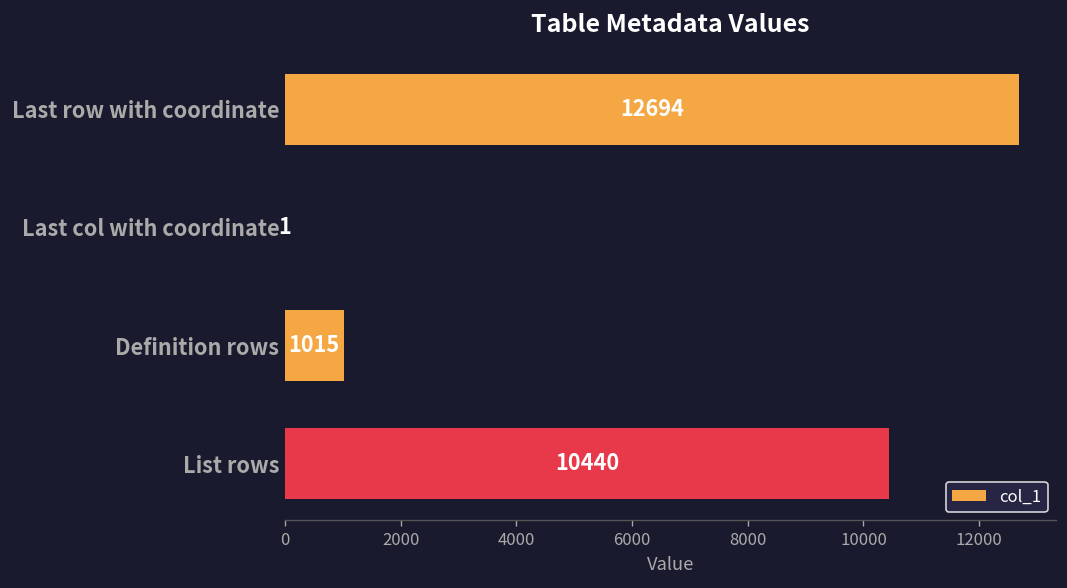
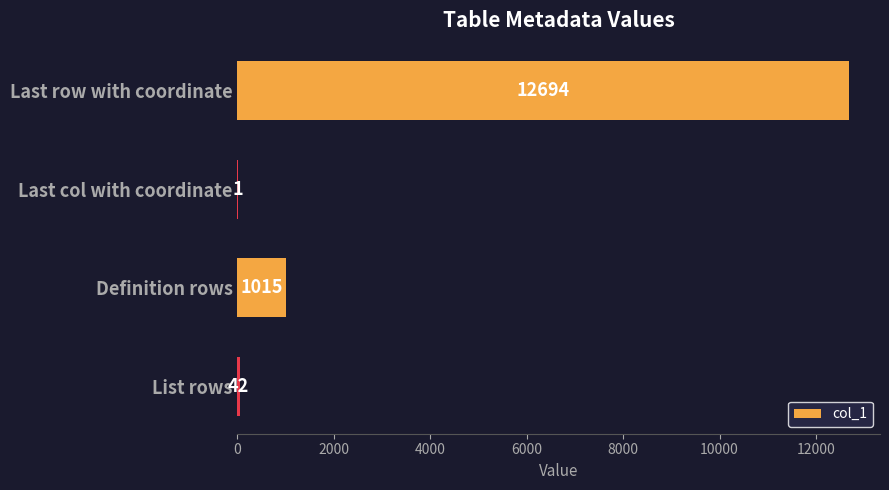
  {
    "Last row with coordinate": 12694,
    "Last col with coordinate": 1,
    "Definition rows": 1015,
-   "List rows": 10440
+   "List rows": 42
  }
